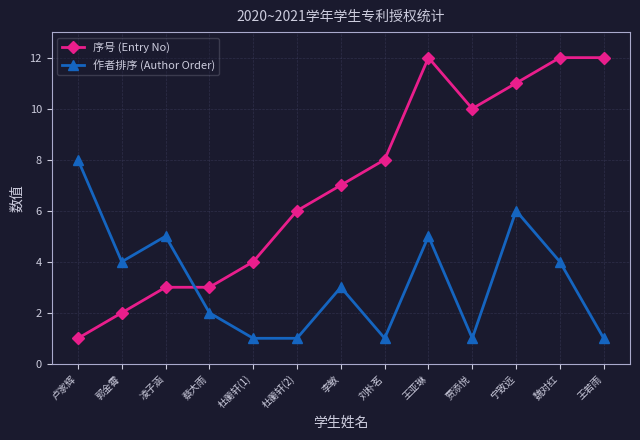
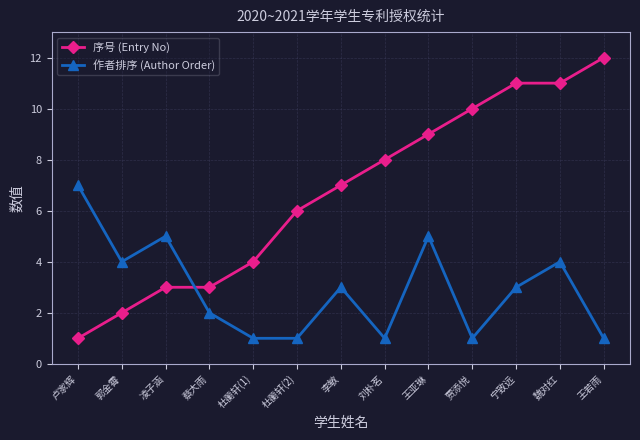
  {
    "序号 (Entry No)": {
      "卢家辉": 1,
      "郭金霄": 2,
      "凌子涵": 3,
      "蔡大雨": 3,
      "杜蘅轩(1)": 4,
      "杜蘅轩(2)": 6,
      "李敏": 7,
      "刘朴茗": 8,
-     "王亚琳": 12,
+     "王亚琳": 9,
      "贾添悦": 10,
      "宁致远": 11,
-     "魏对红": 12,
+     "魏对红": 11,
      "王若雨": 12
    },
    "作者排序 (Author Order)": {
-     "卢家辉": 8,
+     "卢家辉": 7,
      "郭金霄": 4,
      "凌子涵": 5,
      "蔡大雨": 2,
      "杜蘅轩(1)": 1,
      "杜蘅轩(2)": 1,
      "李敏": 3,
      "刘朴茗": 1,
      "王亚琳": 5,
      "贾添悦": 1,
-     "宁致远": 6,
+     "宁致远": 3,
      "魏对红": 4,
      "王若雨": 1
    }
  }
